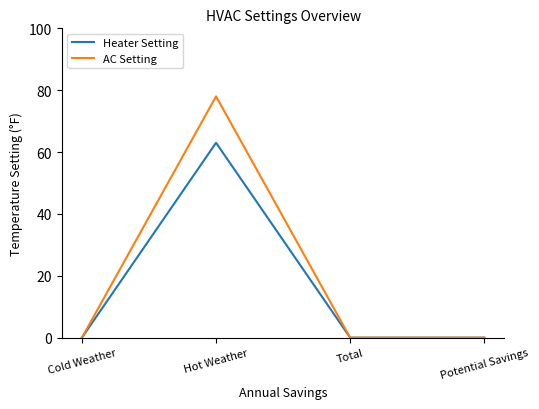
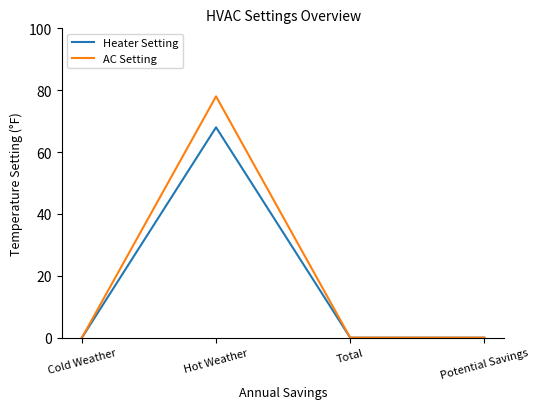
  {
    "Heater Setting": {
-     "Hot Weather": 63
+     "Hot Weather": 68
    },
    "AC Setting": {
      "Hot Weather": 78
    }
  }
